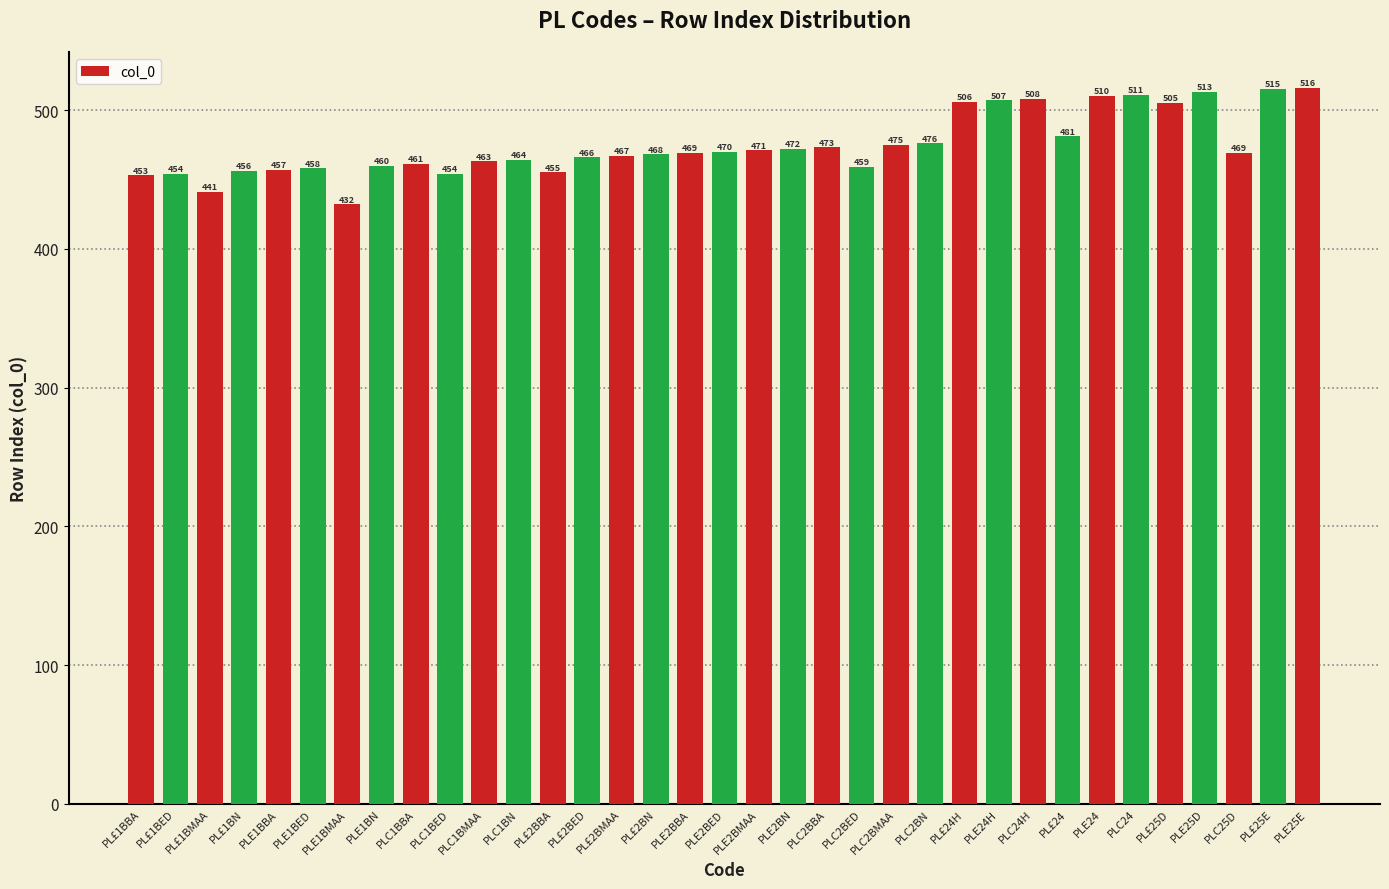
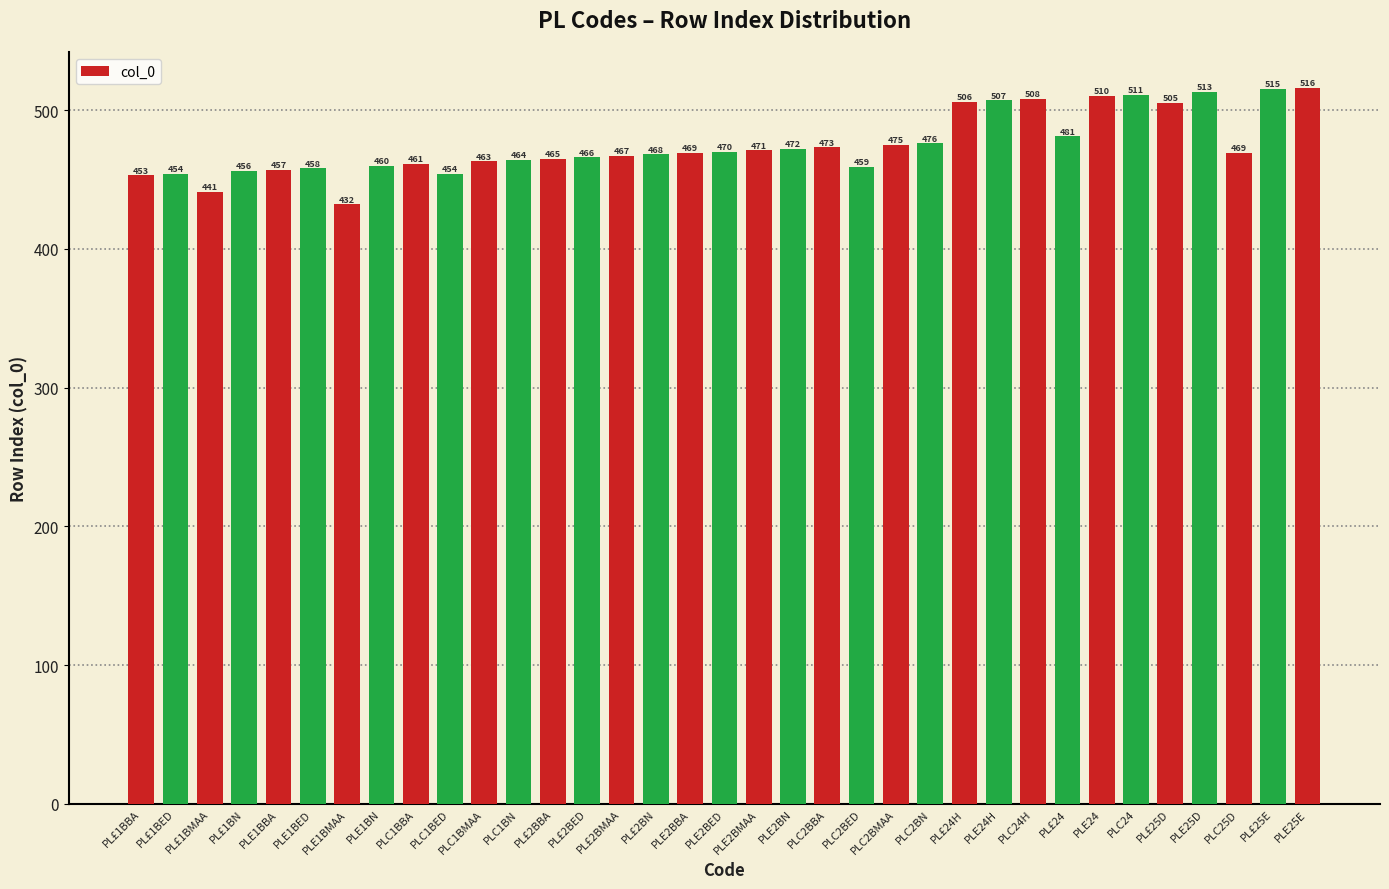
  {
    "PL£1BBA": 453,
    "PL£1BED": 454,
    "PL£1BMAA": 441,
    "PL£1BN": 456,
    "PLE1BBA": 457,
    "PLE1BED": 458,
    "PLE1BMAA": 432,
    "PLE1BN": 460,
    "PLC1BBA": 461,
    "PLC1BED": 454,
    "PLC1BMAA": 463,
    "PLC1BN": 464,
-   "PL£2BBA": 455,
+   "PL£2BBA": 465,
    "PL£2BED": 466,
    "PL£2BMAA": 467,
    "PL£2BN": 468,
    "PLE2BBA": 469,
    "PLE2BED": 470,
    "PLE2BMAA": 471,
    "PLE2BN": 472,
    "PLC2BBA": 473,
    "PLC2BED": 459,
    "PLC2BMAA": 475,
    "PLC2BN": 476,
    "PL£24H": 506,
    "PLE24H": 507,
    "PLC24H": 508,
    "PL£24": 481,
    "PLE24": 510,
    "PLC24": 511,
    "PL£25D": 505,
    "PLE25D": 513,
    "PLC25D": 469,
    "PL£25E": 515,
    "PLE25E": 516
  }
